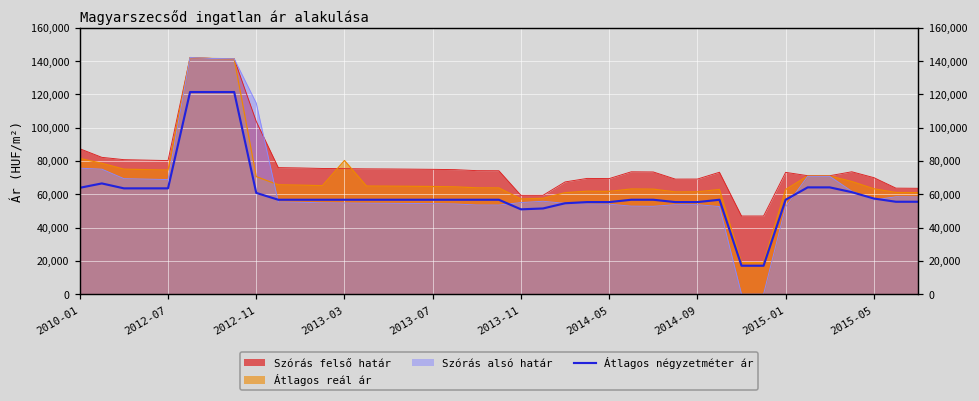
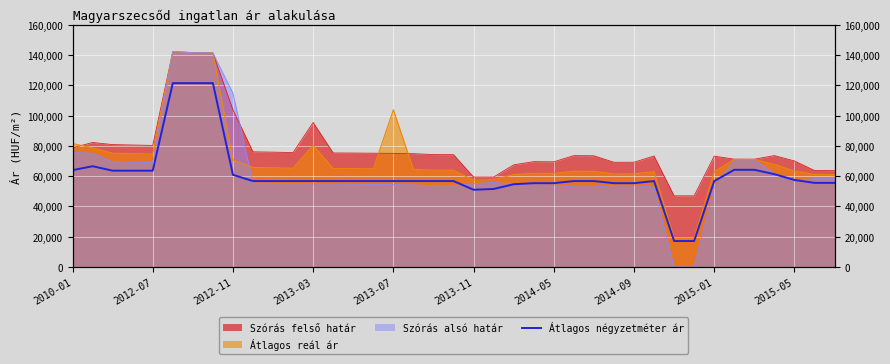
  {
    "Szórás felső határ": {
-     "2010-01": "87,000",
+     "2010-01": "79,000",
      "2012-07": "80,000",
      "2012-11": "104,000",
-     "2013-03": "75,000",
+     "2013-03": "95,000",
      "2013-07": "75,000",
      "2013-11": "59,000",
      "2014-05": "69,000",
      "2014-09": "69,000",
      "2015-01": "73,000",
      "2015-05": "70,000"
    },
    "Átlagos reál ár": {
      "2010-01": "82,000",
      "2012-07": "75,000",
      "2012-11": "71,000",
      "2013-03": "80,000",
-     "2013-07": "65,000",
+     "2013-07": "104,000",
      "2013-11": "57,000",
      "2014-05": "62,000",
      "2014-09": "61,000",
      "2015-01": "63,000",
      "2015-05": "63,000"
    },
    "Szórás alsó határ": {
      "2010-01": "76,000",
      "2012-07": "69,000",
      "2012-11": "115,000",
      "2013-03": "55,000",
      "2013-07": "54,000",
      "2013-11": "55,000",
      "2015-01": "53,000"
    },
    "Átlagos négyzetméter ár": {
      "2010-01": "64,000",
      "2012-07": "64,000",
      "2012-11": "61,000",
      "2013-03": "57,000",
      "2013-07": "57,000",
      "2013-11": "51,000",
      "2015-01": "57,000"
    }
  }
